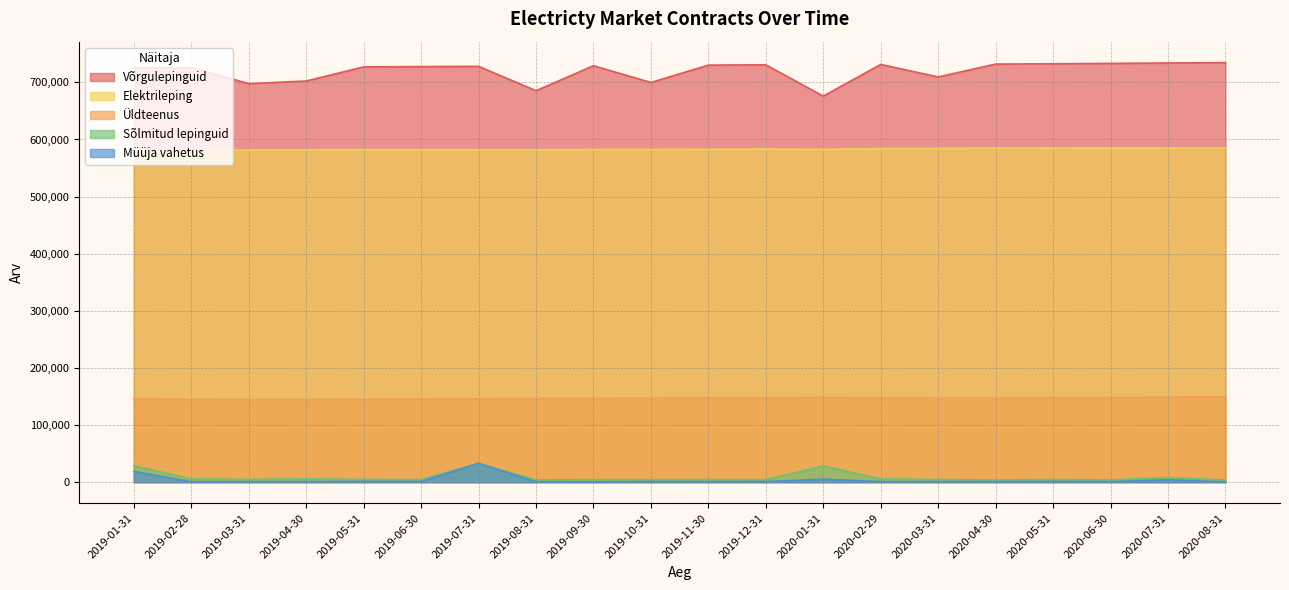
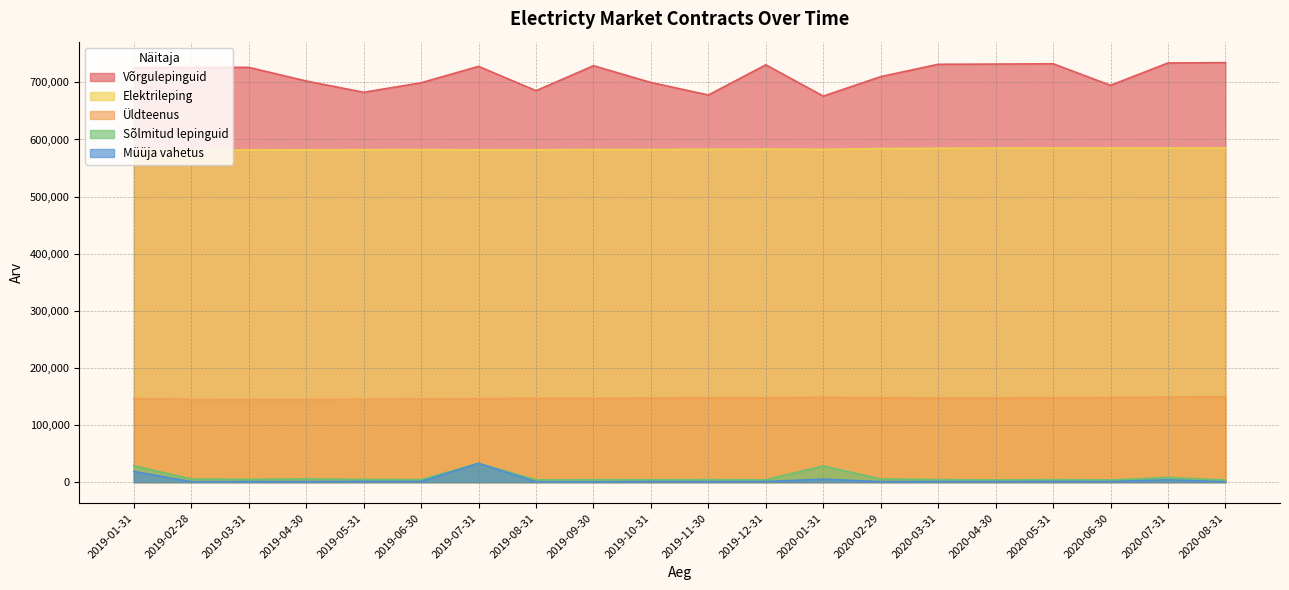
  {
    "Võrgulepinguid": {
-     "2019-03-31": "700,000",
+     "2019-03-31": "730,000",
      "2019-04-30": "700,000",
-     "2019-05-31": "730,000",
-     "2019-06-30": "730,000",
+     "2019-05-31": "680,000",
+     "2019-06-30": "700,000",
      "2019-07-31": "730,000",
      "2019-08-31": "690,000",
      "2019-09-30": "730,000",
      "2019-10-31": "700,000",
-     "2019-11-30": "730,000",
+     "2019-11-30": "680,000",
      "2019-12-31": "730,000",
      "2020-01-31": "680,000",
-     "2020-02-29": "730,000",
-     "2020-03-31": "710,000",
+     "2020-02-29": "710,000",
+     "2020-03-31": "730,000",
      "2020-04-30": "730,000",
      "2020-05-31": "730,000",
-     "2020-06-30": "730,000",
+     "2020-06-30": "690,000",
      "2020-07-31": "730,000",
      "2020-08-31": "730,000"
    },
    "Sõlmitud lepinguid": {
      "2019-01-31": "30,000",
      "2019-02-28": "10,000",
      "2019-04-30": "10,000",
      "2020-01-31": "30,000",
      "2020-02-29": "10,000"
    },
    "Müüja vahetus": {
      "2019-01-31": "20,000",
      "2019-02-28": "0",
      "2019-04-30": "0",
      "2020-01-31": "10,000",
      "2020-02-29": "0"
    }
  }
